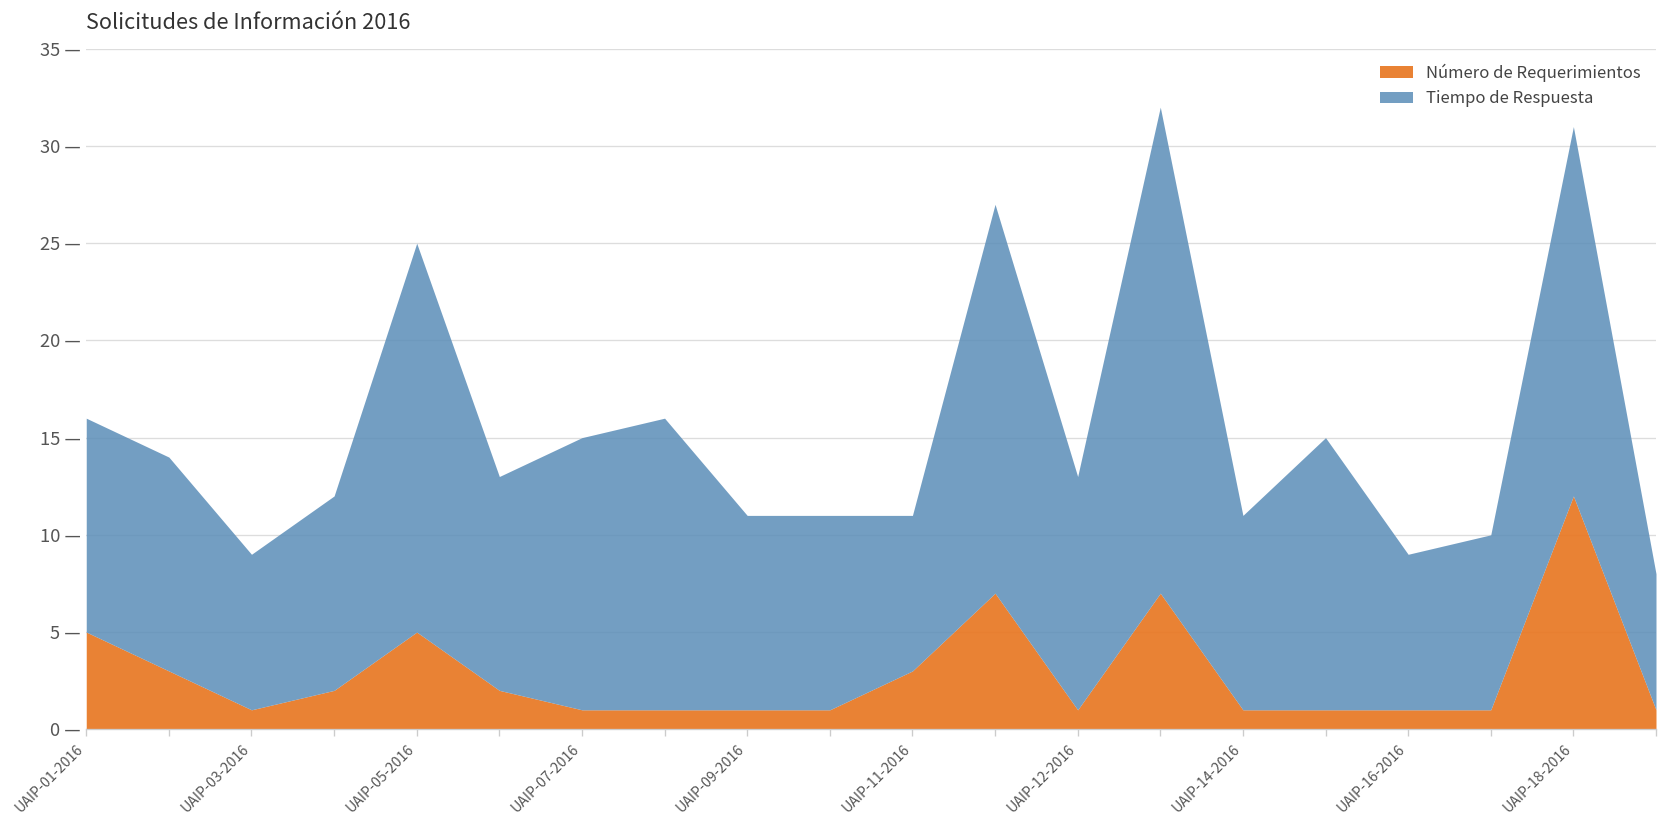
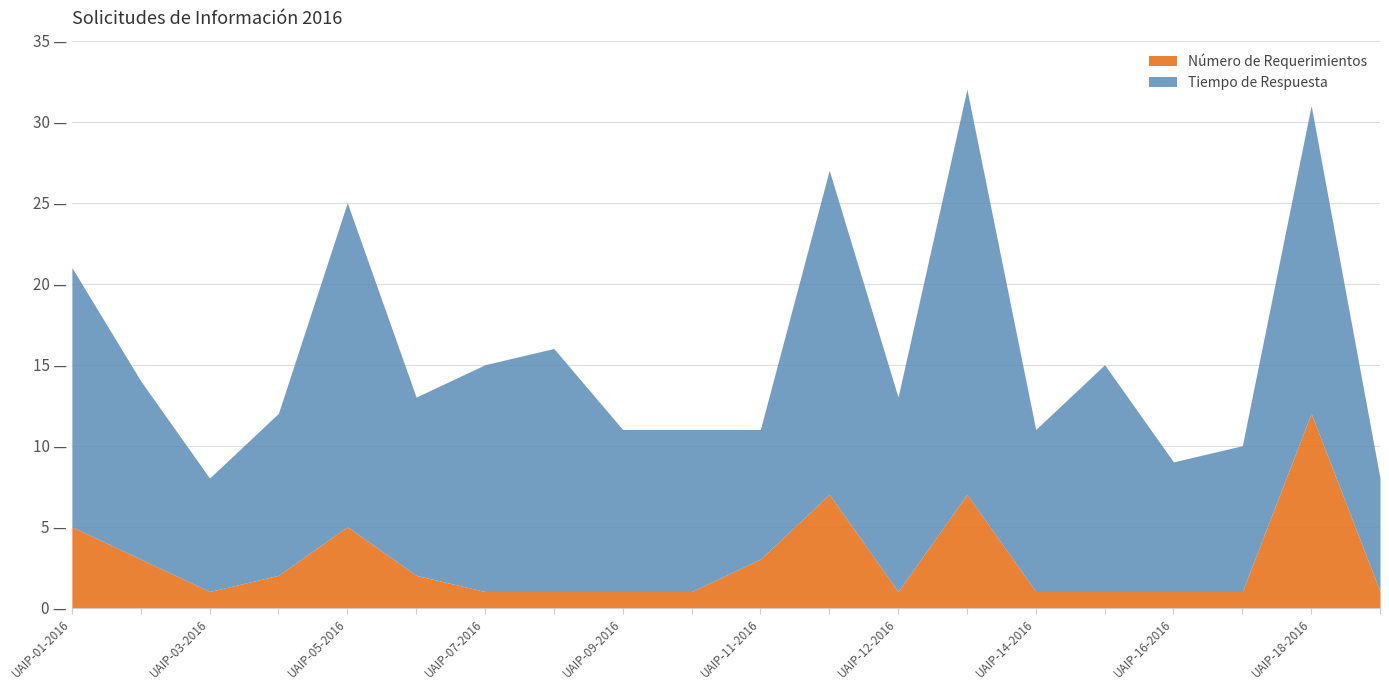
  {
    "Número de Requerimientos": {
      "UAIP-01-2016": "5 —",
      "UAIP-03-2016": "1 —",
      "UAIP-05-2016": "5 —",
      "UAIP-07-2016": "1 —",
      "UAIP-09-2016": "1 —",
      "UAIP-11-2016": "3 —",
      "UAIP-12-2016": "1 —",
      "UAIP-14-2016": "1 —",
      "UAIP-16-2016": "1 —",
      "UAIP-18-2016": "12 —"
    },
    "Tiempo de Respuesta": {
-     "UAIP-01-2016": "11 —",
-     "UAIP-03-2016": "8 —",
+     "UAIP-01-2016": "16 —",
+     "UAIP-03-2016": "7 —",
      "UAIP-05-2016": "20 —",
      "UAIP-07-2016": "14 —",
      "UAIP-09-2016": "10 —",
      "UAIP-11-2016": "8 —",
      "UAIP-12-2016": "12 —",
      "UAIP-14-2016": "10 —",
      "UAIP-16-2016": "8 —",
      "UAIP-18-2016": "19 —"
    }
  }
